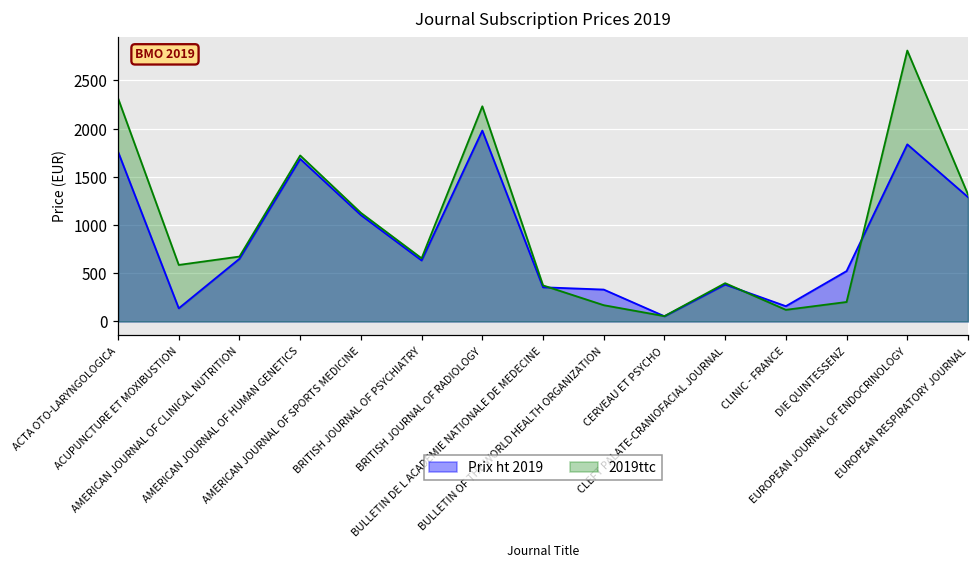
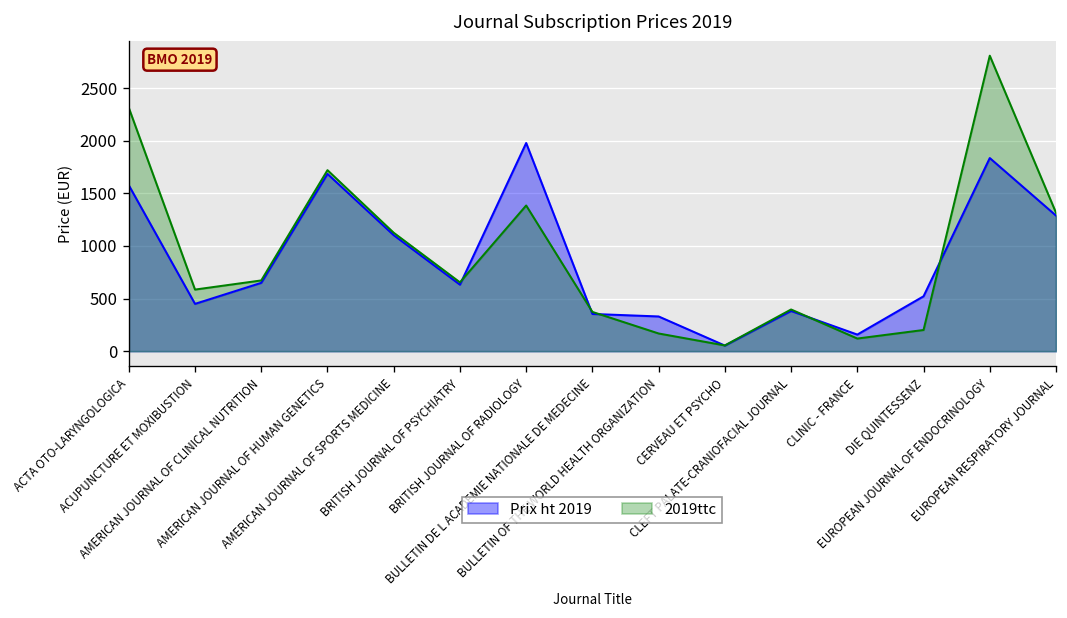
  {
    "Prix ht 2019": {
-     "ACTA OTO-LARYNGOLOGICA": 1800,
-     "ACUPUNCTURE ET MOXIBUSTION": 100,
+     "ACTA OTO-LARYNGOLOGICA": 1600,
+     "ACUPUNCTURE ET MOXIBUSTION": 400,
      "AMERICAN JOURNAL OF HUMAN GENETICS": 1700,
      "BRITISH JOURNAL OF RADIOLOGY": 2000,
      "BULLETIN OF THE WORLD HEALTH ORGANIZATION": 300,
      "CLINIC - FRANCE": 200,
      "DIE QUINTESSENZ": 500,
      "EUROPEAN JOURNAL OF ENDOCRINOLOGY": 1800
    },
    "2019ttc": {
      "ACTA OTO-LARYNGOLOGICA": 2300,
      "ACUPUNCTURE ET MOXIBUSTION": 600,
      "AMERICAN JOURNAL OF HUMAN GENETICS": 1700,
-     "BRITISH JOURNAL OF RADIOLOGY": 2200,
+     "BRITISH JOURNAL OF RADIOLOGY": 1400,
      "BULLETIN OF THE WORLD HEALTH ORGANIZATION": 200,
      "CLINIC - FRANCE": 100,
      "DIE QUINTESSENZ": 200,
      "EUROPEAN JOURNAL OF ENDOCRINOLOGY": 2800
    }
  }
